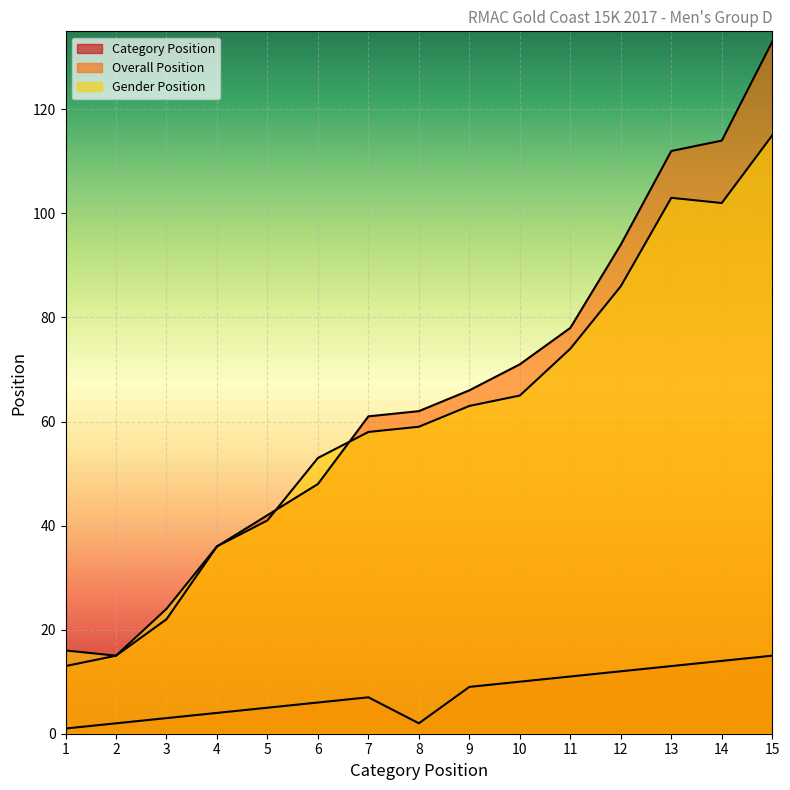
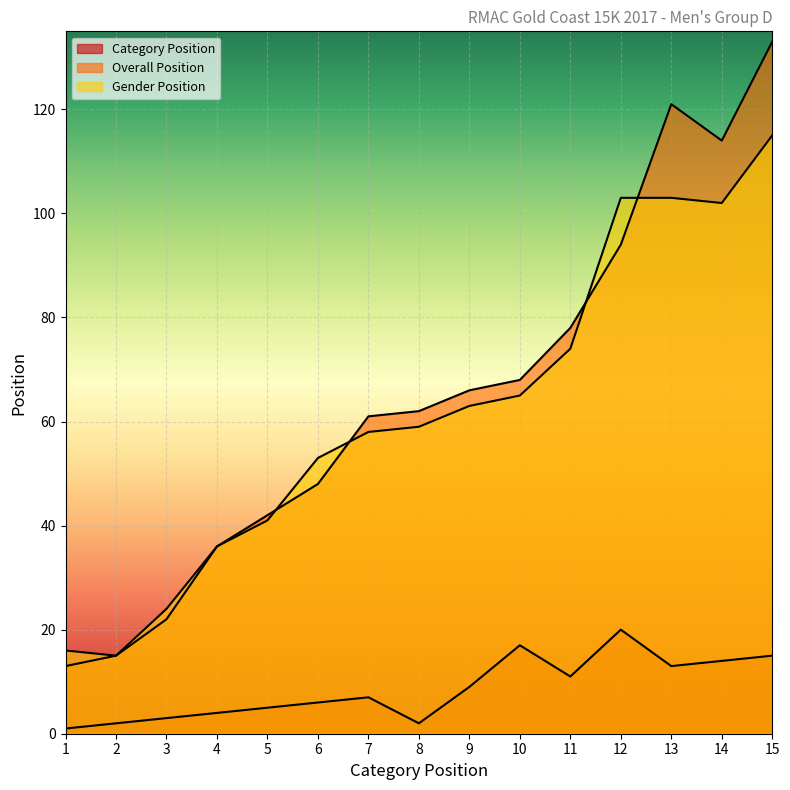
  {
    "Category Position": {
      "1": 1,
      "2": 2,
      "3": 3,
      "4": 4,
      "5": 5,
      "6": 6,
      "7": 7,
      "8": 2,
      "9": 9,
-     "10": 10,
+     "10": 17,
      "11": 11,
-     "12": 12,
+     "12": 20,
      "13": 13,
      "14": 14,
      "15": 15
    },
    "Overall Position": {
      "1": 13,
      "3": 22,
      "5": 42,
      "6": 48,
      "7": 61,
      "8": 62,
      "9": 66,
-     "10": 71,
+     "10": 68,
      "11": 78,
      "12": 94,
-     "13": 112,
+     "13": 121,
      "14": 114,
      "15": 133
    },
    "Gender Position": {
      "1": 16,
      "3": 24,
      "5": 41,
      "6": 53,
      "7": 58,
      "8": 59,
      "9": 63,
      "10": 65,
      "11": 74,
-     "12": 86,
+     "12": 103,
      "13": 103,
      "14": 102,
      "15": 115
    }
  }
